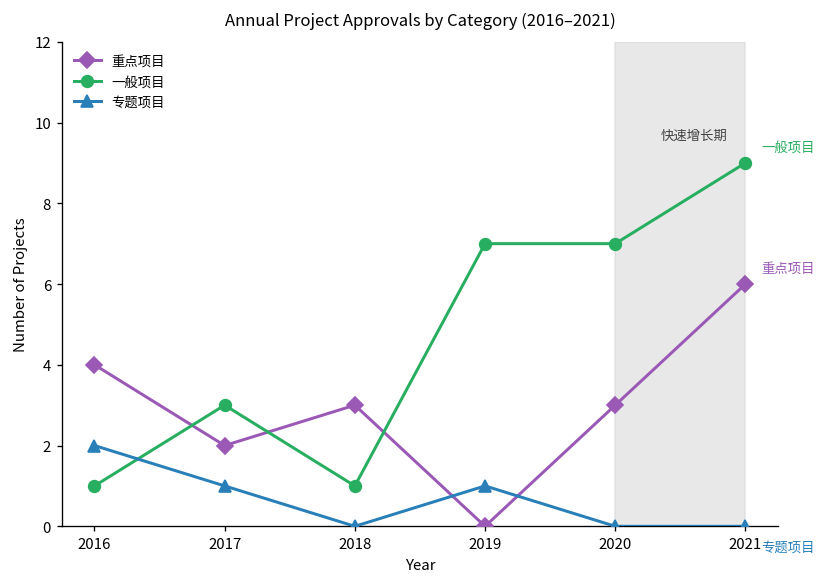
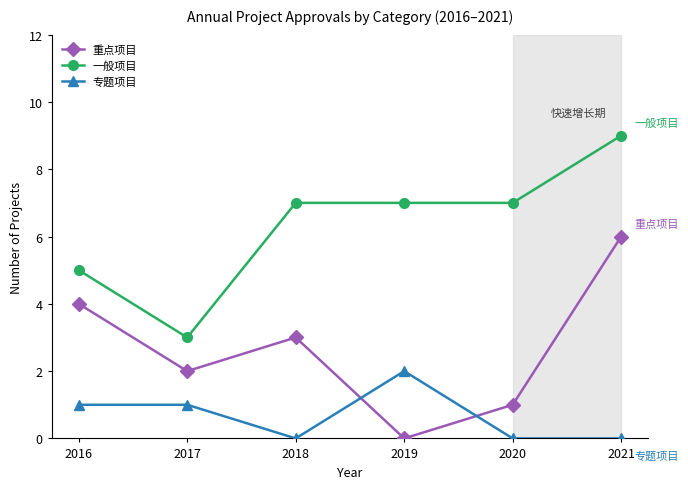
  {
    "重点项目": {
      "2016": 4,
      "2017": 2,
      "2018": 3,
      "2019": 0,
-     "2020": 3,
+     "2020": 1,
      "2021": 6
    },
    "一般项目": {
-     "2016": 1,
+     "2016": 5,
      "2017": 3,
-     "2018": 1,
+     "2018": 7,
      "2019": 7,
      "2020": 7,
      "2021": 9
    },
    "专题项目": {
-     "2016": 2,
+     "2016": 1,
      "2017": 1,
      "2018": 0,
-     "2019": 1,
+     "2019": 2,
      "2020": 0,
      "2021": 0
    }
  }
